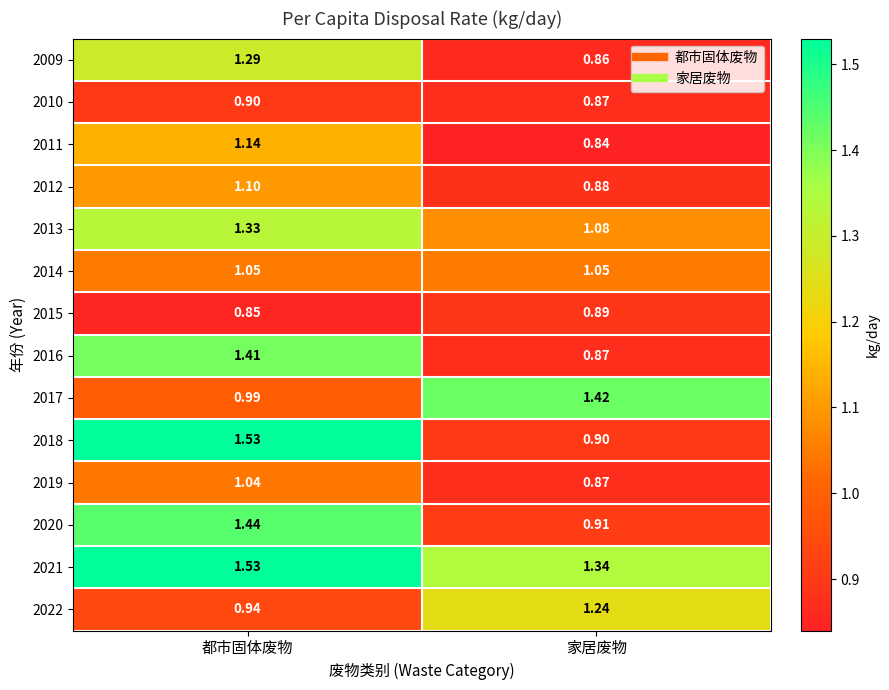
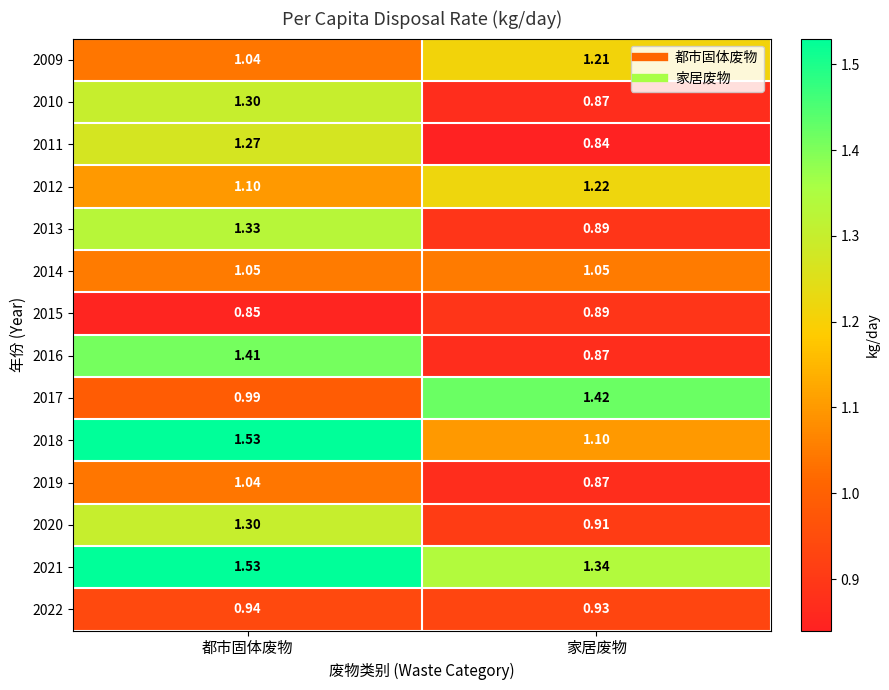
  {
    "2009": {
-     "都市固体废物": 1.29,
-     "家居废物": 0.86
+     "都市固体废物": 1.04,
+     "家居废物": 1.21
    },
    "2010": {
-     "都市固体废物": 0.90,
+     "都市固体废物": 1.30,
      "家居废物": 0.87
    },
    "2011": {
-     "都市固体废物": 1.14,
+     "都市固体废物": 1.27,
      "家居废物": 0.84
    },
    "2012": {
      "都市固体废物": 1.10,
-     "家居废物": 0.88
+     "家居废物": 1.22
    },
    "2013": {
      "都市固体废物": 1.33,
-     "家居废物": 1.08
+     "家居废物": 0.89
    },
    "2014": {
      "都市固体废物": 1.05,
      "家居废物": 1.05
    },
    "2015": {
      "都市固体废物": 0.85,
      "家居废物": 0.89
    },
    "2016": {
      "都市固体废物": 1.41,
      "家居废物": 0.87
    },
    "2017": {
      "都市固体废物": 0.99,
      "家居废物": 1.42
    },
    "2018": {
      "都市固体废物": 1.53,
-     "家居废物": 0.90
+     "家居废物": 1.10
    },
    "2019": {
      "都市固体废物": 1.04,
      "家居废物": 0.87
    },
    "2020": {
-     "都市固体废物": 1.44,
+     "都市固体废物": 1.30,
      "家居废物": 0.91
    },
    "2021": {
      "都市固体废物": 1.53,
      "家居废物": 1.34
    },
    "2022": {
      "都市固体废物": 0.94,
-     "家居废物": 1.24
+     "家居废物": 0.93
    }
  }
